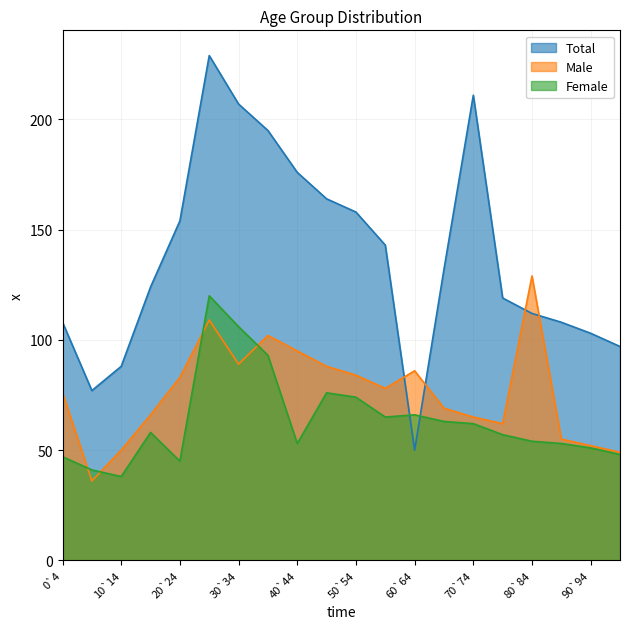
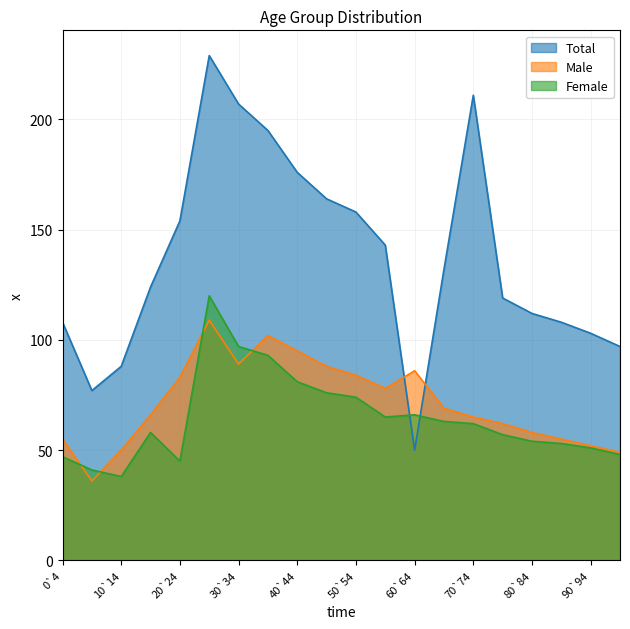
  {
    "Total": {
      "0`4": 108,
      "10`14": 88,
      "20`24": 154,
      "30`34": 207,
      "40`44": 176,
      "50`54": 158,
      "60`64": 50,
      "70`74": 211,
      "80`84": 112,
      "90`94": 103
    },
    "Male": {
-     "0`4": 76,
+     "0`4": 55,
      "10`14": 50,
      "20`24": 83,
      "30`34": 89,
      "40`44": 95,
      "50`54": 84,
      "60`64": 86,
      "70`74": 65,
-     "80`84": 129
+     "80`84": 58
    },
    "Female": {
      "0`4": 47,
      "10`14": 38,
      "20`24": 45,
-     "30`34": 106,
-     "40`44": 53,
+     "30`34": 97,
+     "40`44": 81,
      "50`54": 74,
      "60`64": 66,
      "70`74": 62,
      "80`84": 54
    }
  }
